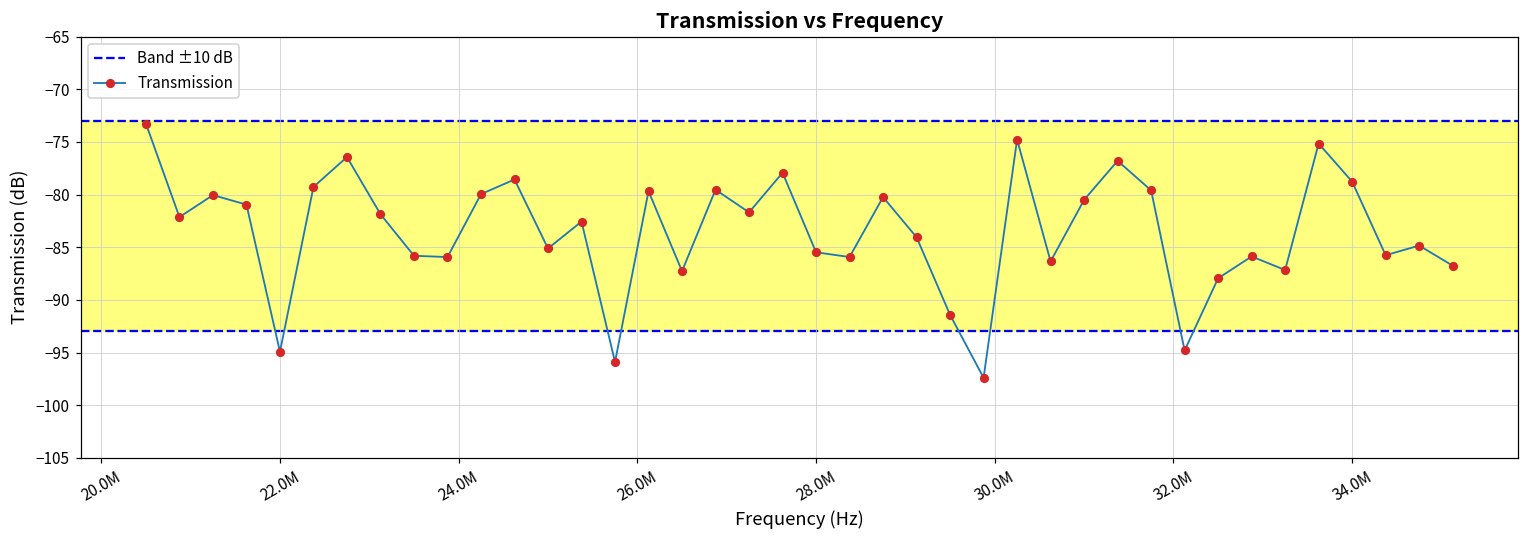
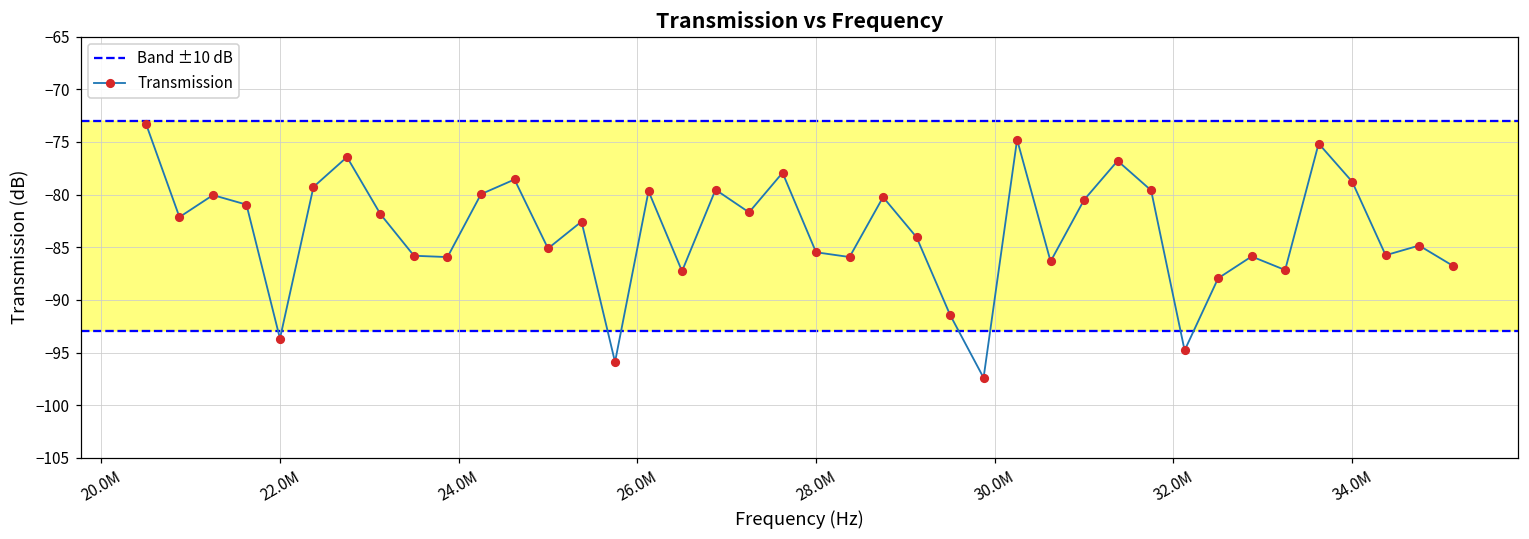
  {
-   "22.0M": -95,
+   "22.0M": -94,
    "28.0M": -85,
    "34.0M": -79
  }
